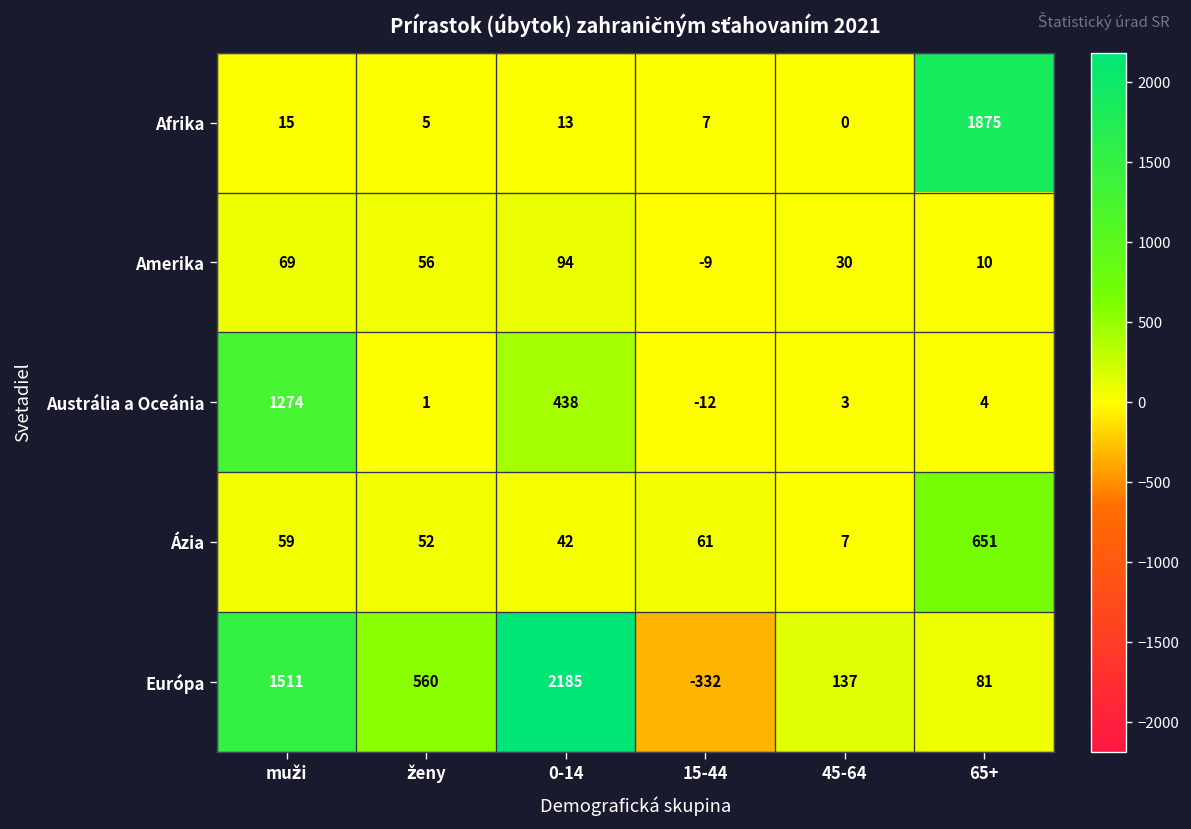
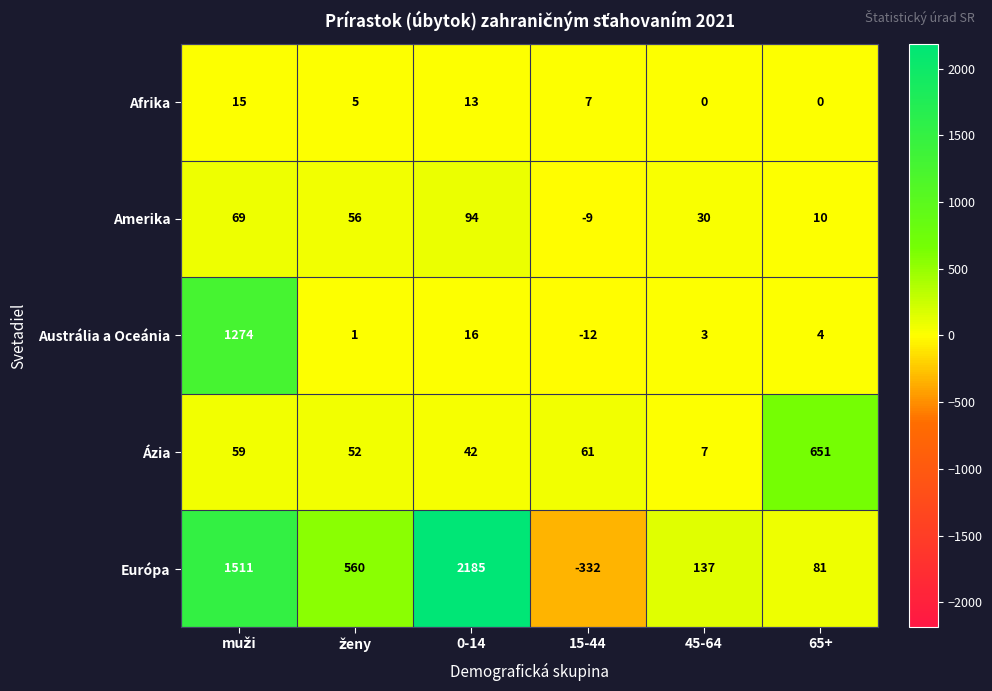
  {
    "Afrika": {
      "muži": 15,
      "ženy": 5,
      "0-14": 13,
      "15-44": 7,
      "45-64": 0,
-     "65+": 1875
+     "65+": 0
    },
    "Amerika": {
      "muži": 69,
      "ženy": 56,
      "0-14": 94,
      "15-44": -9,
      "45-64": 30,
      "65+": 10
    },
    "Austrália a Oceánia": {
      "muži": 1274,
      "ženy": 1,
-     "0-14": 438,
+     "0-14": 16,
      "15-44": -12,
      "45-64": 3,
      "65+": 4
    },
    "Ázia": {
      "muži": 59,
      "ženy": 52,
      "0-14": 42,
      "15-44": 61,
      "45-64": 7,
      "65+": 651
    },
    "Európa": {
      "muži": 1511,
      "ženy": 560,
      "0-14": 2185,
      "15-44": -332,
      "45-64": 137,
      "65+": 81
    }
  }
